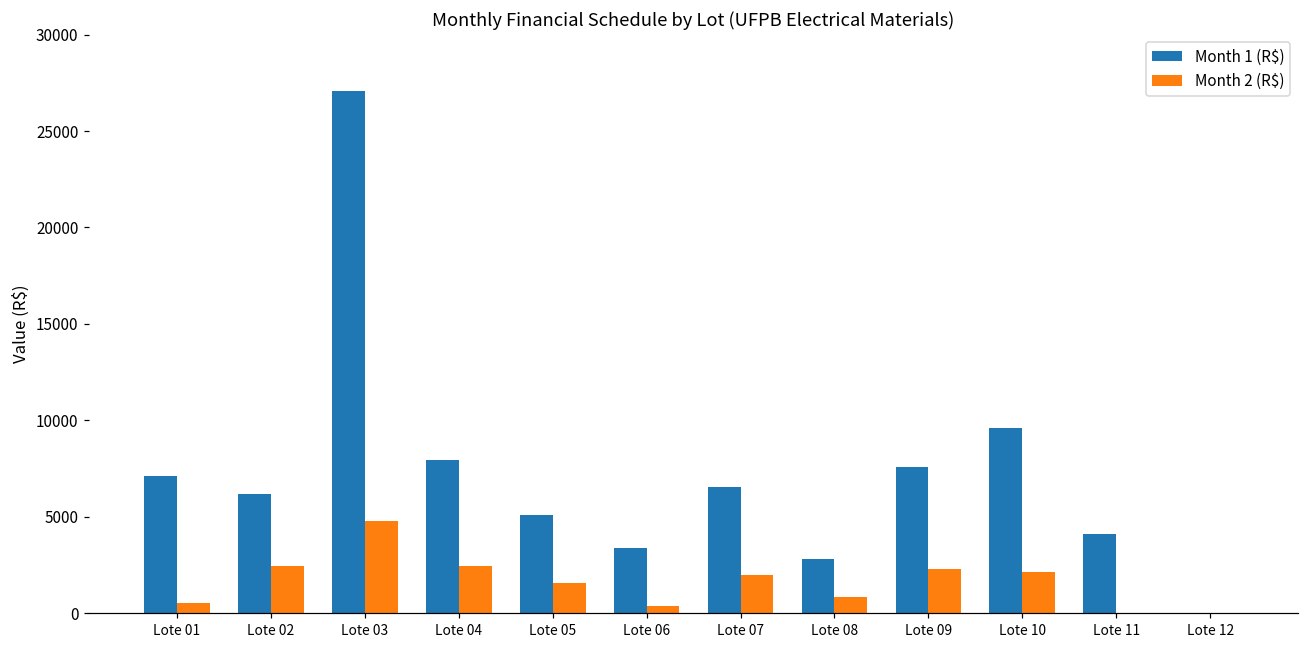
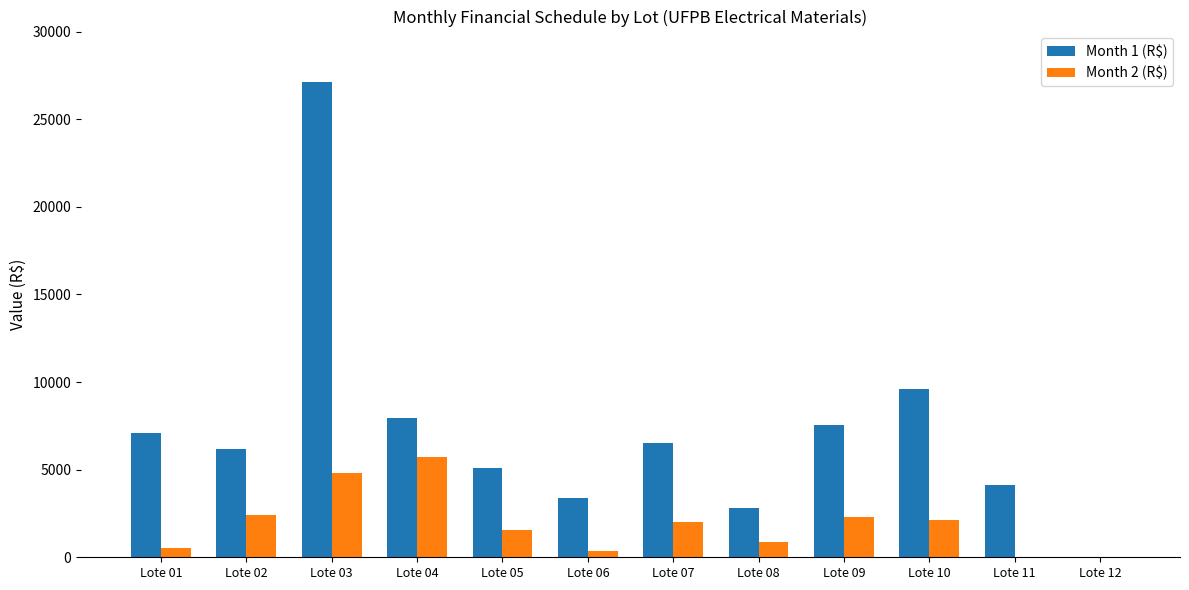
  {
    "Month 1 (R$)": {
      "Lote 01": 7100,
      "Lote 02": 6200,
      "Lote 03": 27100,
      "Lote 04": 7900,
      "Lote 05": 5100,
      "Lote 06": 3400,
      "Lote 07": 6500,
      "Lote 08": 2800,
      "Lote 09": 7600,
      "Lote 10": 9600,
      "Lote 11": 4100,
      "Lote 12": 0
    },
    "Month 2 (R$)": {
      "Lote 01": 500,
      "Lote 02": 2400,
      "Lote 03": 4800,
-     "Lote 04": 2400,
+     "Lote 04": 5700,
      "Lote 05": 1500,
      "Lote 06": 400,
      "Lote 07": 2000,
      "Lote 08": 900,
      "Lote 09": 2300,
      "Lote 10": 2100,
      "Lote 11": 0,
      "Lote 12": 0
    }
  }
